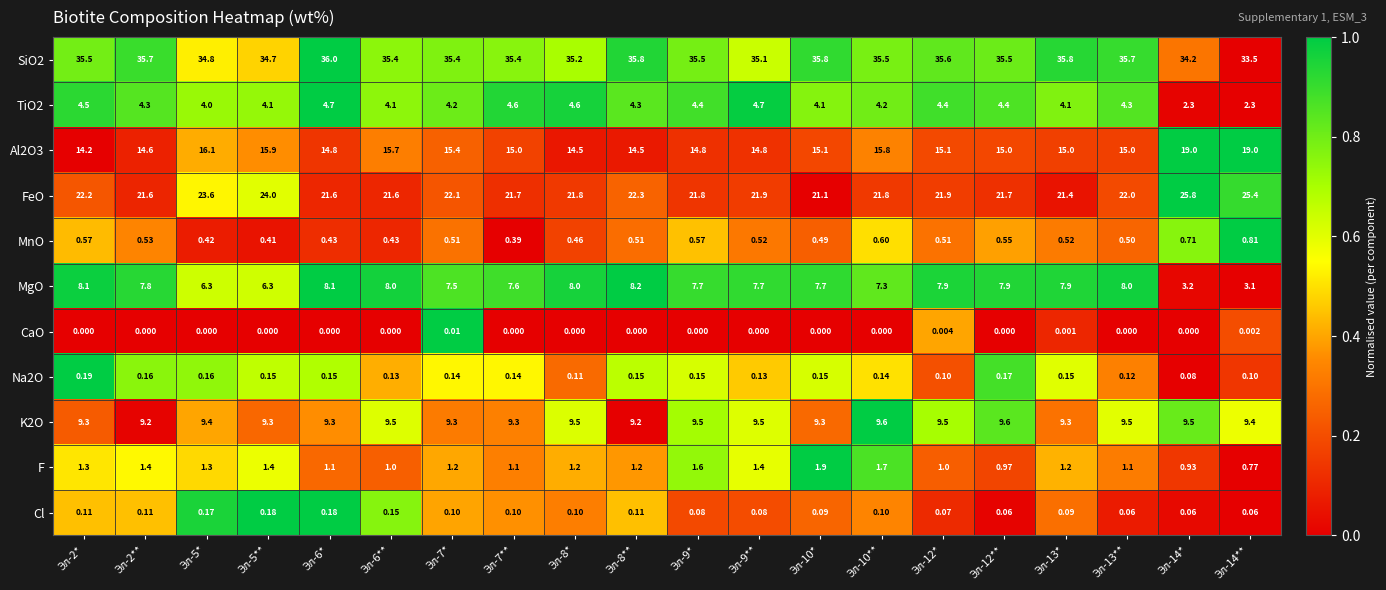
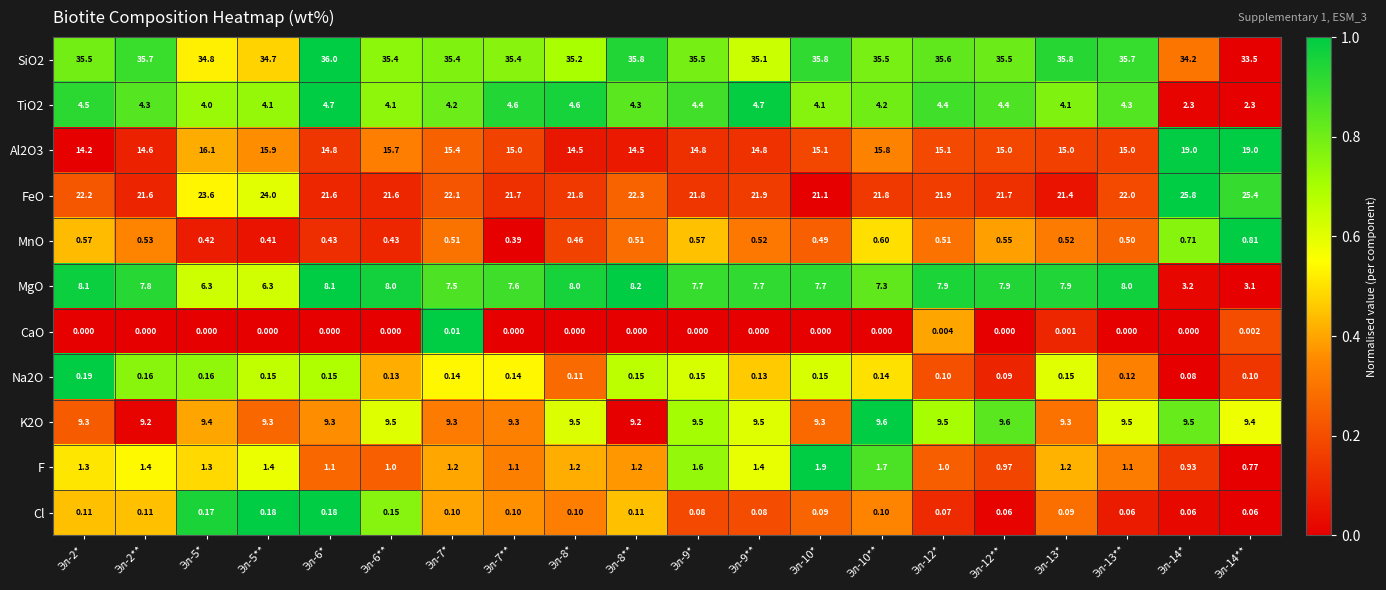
  {
    "Na2O": {
      "Эл-2*": 0.19,
      "Эл-2**": 0.16,
      "Эл-5*": 0.16,
      "Эл-5**": 0.15,
      "Эл-6*": 0.15,
      "Эл-6**": 0.13,
      "Эл-7*": 0.14,
      "Эл-7**": 0.14,
      "Эл-8*": 0.11,
      "Эл-8**": 0.15,
      "Эл-9*": 0.15,
      "Эл-9**": 0.13,
      "Эл-10*": 0.15,
      "Эл-10**": 0.14,
      "Эл-12*": 0.10,
-     "Эл-12**": 0.17,
+     "Эл-12**": 0.09,
      "Эл-13*": 0.15,
      "Эл-13**": 0.12,
      "Эл-14*": 0.08,
      "Эл-14**": 0.10
    }
  }
